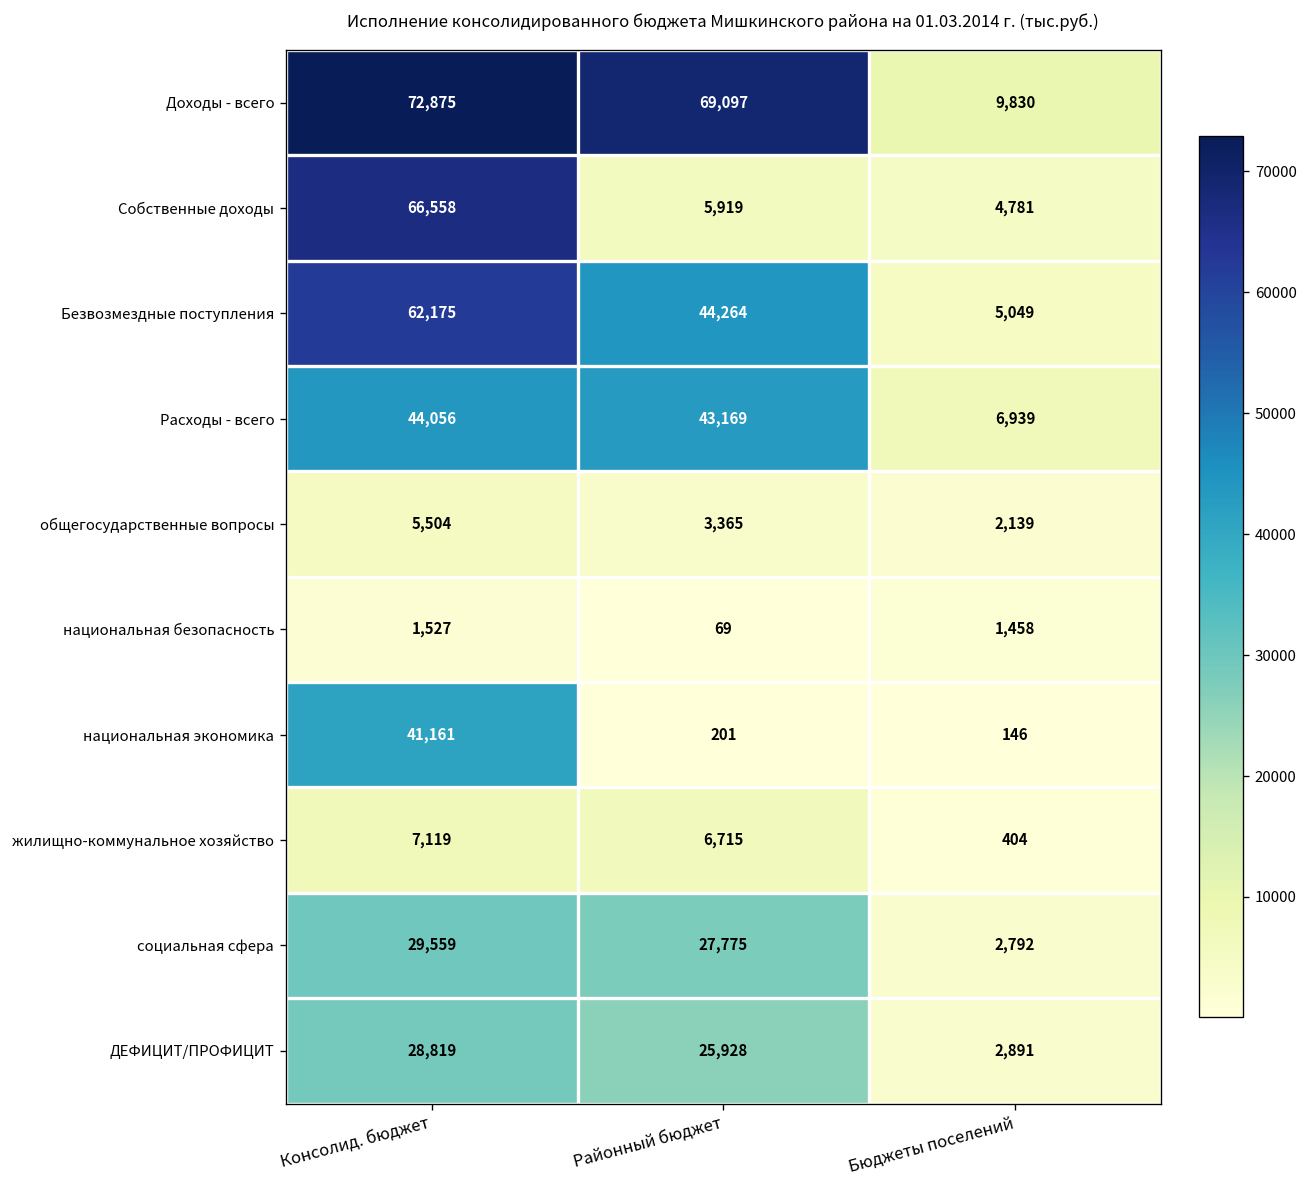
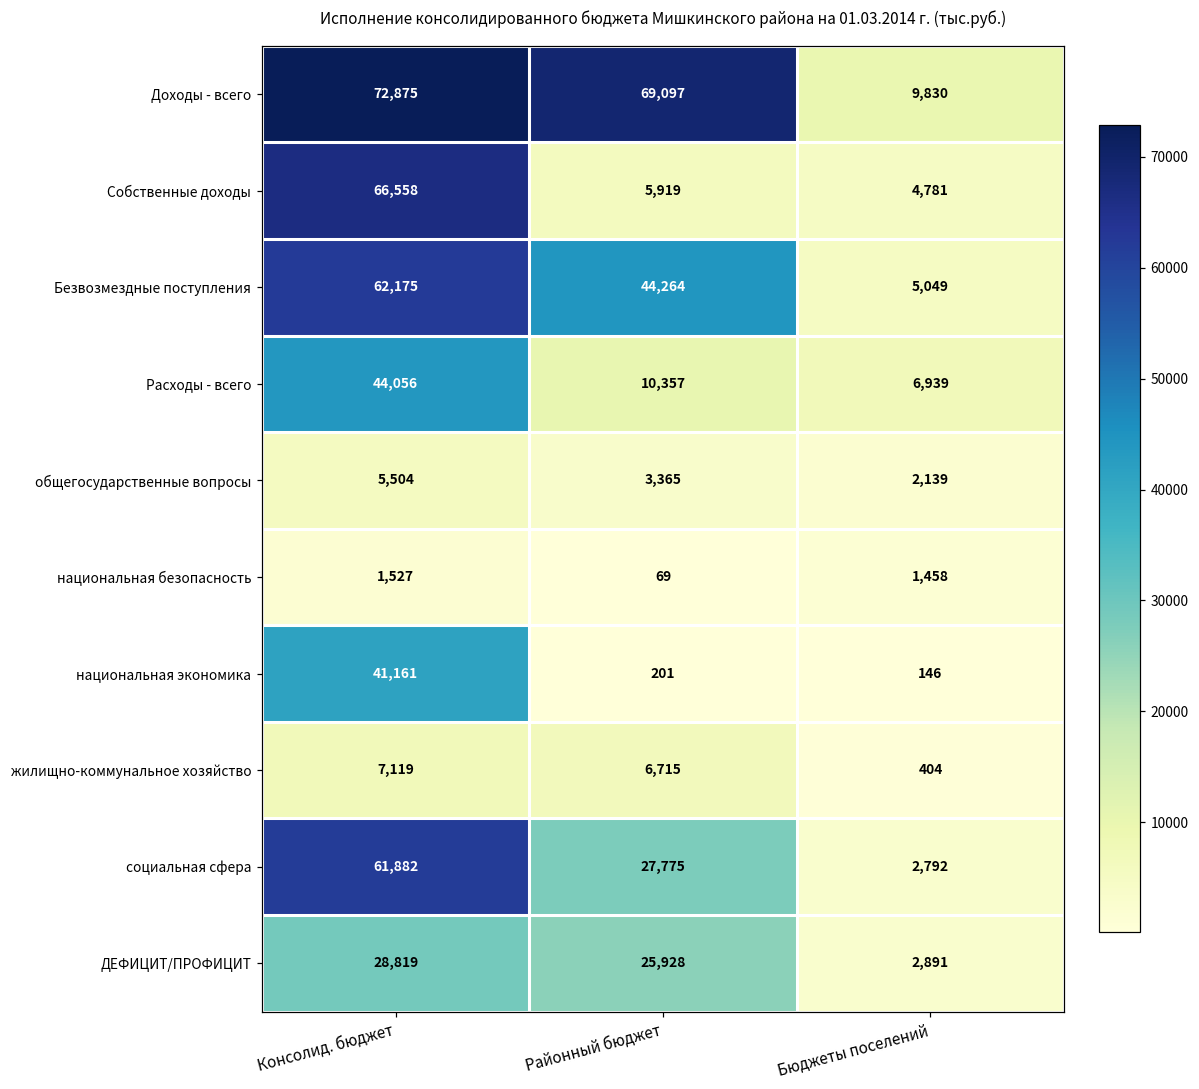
  {
    "Доходы - всего": {
      "Консолид. бюджет": "72,875",
      "Районный бюджет": "69,097",
      "Бюджеты поселений": "9,830"
    },
    "Собственные доходы": {
      "Консолид. бюджет": "66,558",
      "Районный бюджет": "5,919",
      "Бюджеты поселений": "4,781"
    },
    "Безвозмездные поступления": {
      "Консолид. бюджет": "62,175",
      "Районный бюджет": "44,264",
      "Бюджеты поселений": "5,049"
    },
    "Расходы - всего": {
      "Консолид. бюджет": "44,056",
-     "Районный бюджет": "43,169",
+     "Районный бюджет": "10,357",
      "Бюджеты поселений": "6,939"
    },
    "общегосударственные вопросы": {
      "Консолид. бюджет": "5,504",
      "Районный бюджет": "3,365",
      "Бюджеты поселений": "2,139"
    },
    "национальная безопасность": {
      "Консолид. бюджет": "1,527",
      "Районный бюджет": "69",
      "Бюджеты поселений": "1,458"
    },
    "национальная экономика": {
      "Консолид. бюджет": "41,161",
      "Районный бюджет": "201",
      "Бюджеты поселений": "146"
    },
    "жилищно-коммунальное хозяйство": {
      "Консолид. бюджет": "7,119",
      "Районный бюджет": "6,715",
      "Бюджеты поселений": "404"
    },
    "социальная сфера": {
-     "Консолид. бюджет": "29,559",
+     "Консолид. бюджет": "61,882",
      "Районный бюджет": "27,775",
      "Бюджеты поселений": "2,792"
    },
    "ДЕФИЦИТ/ПРОФИЦИТ": {
      "Консолид. бюджет": "28,819",
      "Районный бюджет": "25,928",
      "Бюджеты поселений": "2,891"
    }
  }
